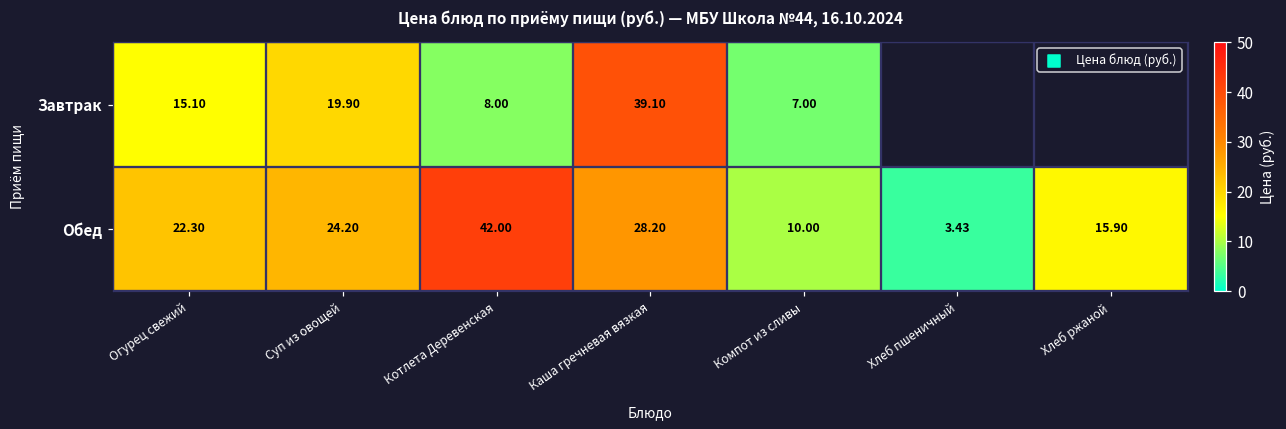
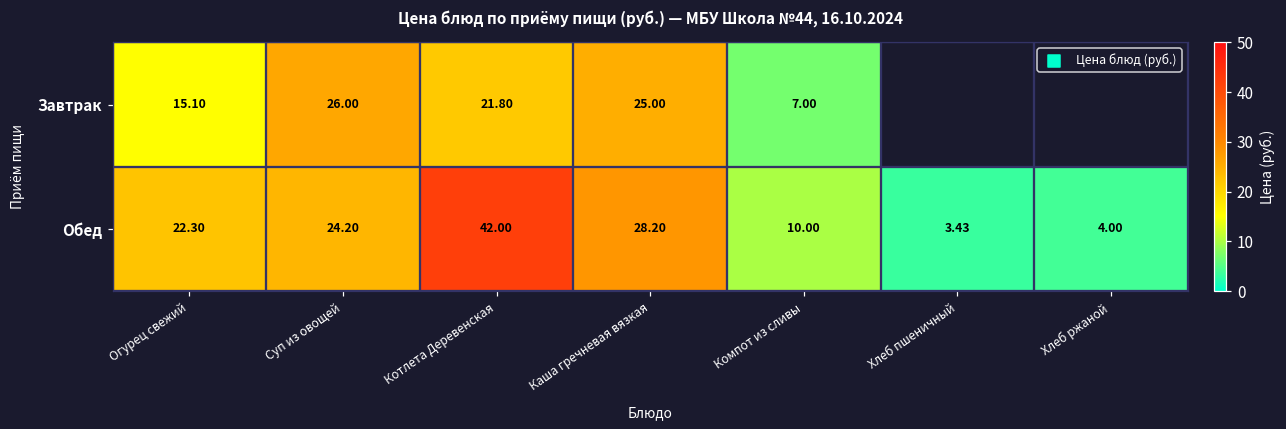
  {
    "Завтрак": {
      "Огурец свежий": 15.10,
-     "Суп из овощей": 19.90,
-     "Котлета Деревенская": 8.00,
-     "Каша гречневая вязкая": 39.10,
+     "Суп из овощей": 26.00,
+     "Котлета Деревенская": 21.80,
+     "Каша гречневая вязкая": 25.00,
      "Компот из сливы": 7.00
    },
    "Обед": {
      "Огурец свежий": 22.30,
      "Суп из овощей": 24.20,
      "Котлета Деревенская": 42.00,
      "Каша гречневая вязкая": 28.20,
      "Компот из сливы": 10.00,
      "Хлеб пшеничный": 3.43,
-     "Хлеб ржаной": 15.90
+     "Хлеб ржаной": 4.00
    }
  }
